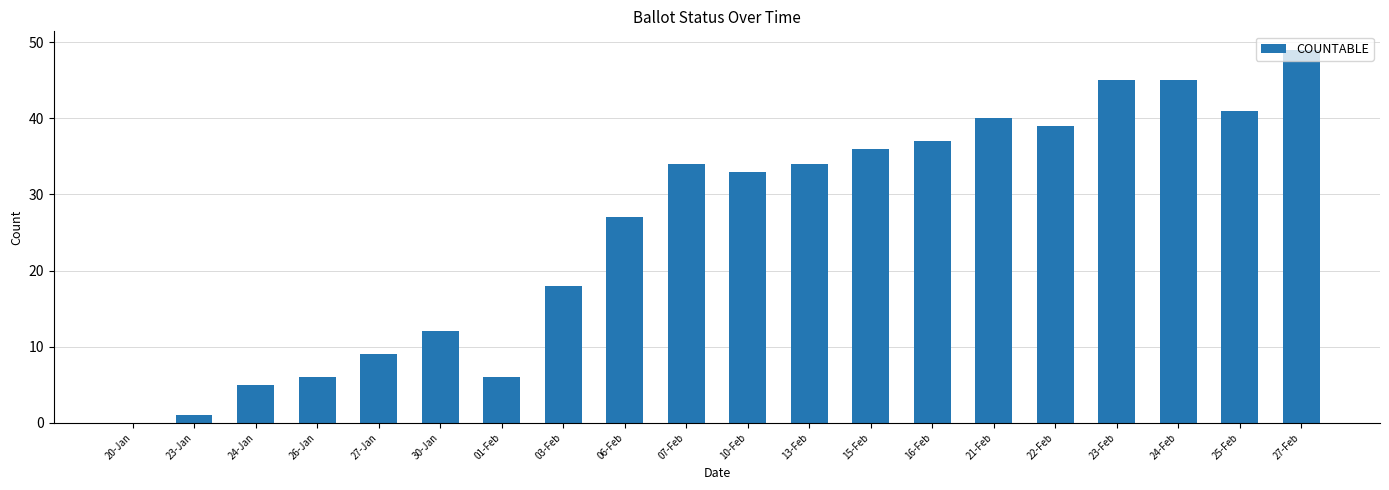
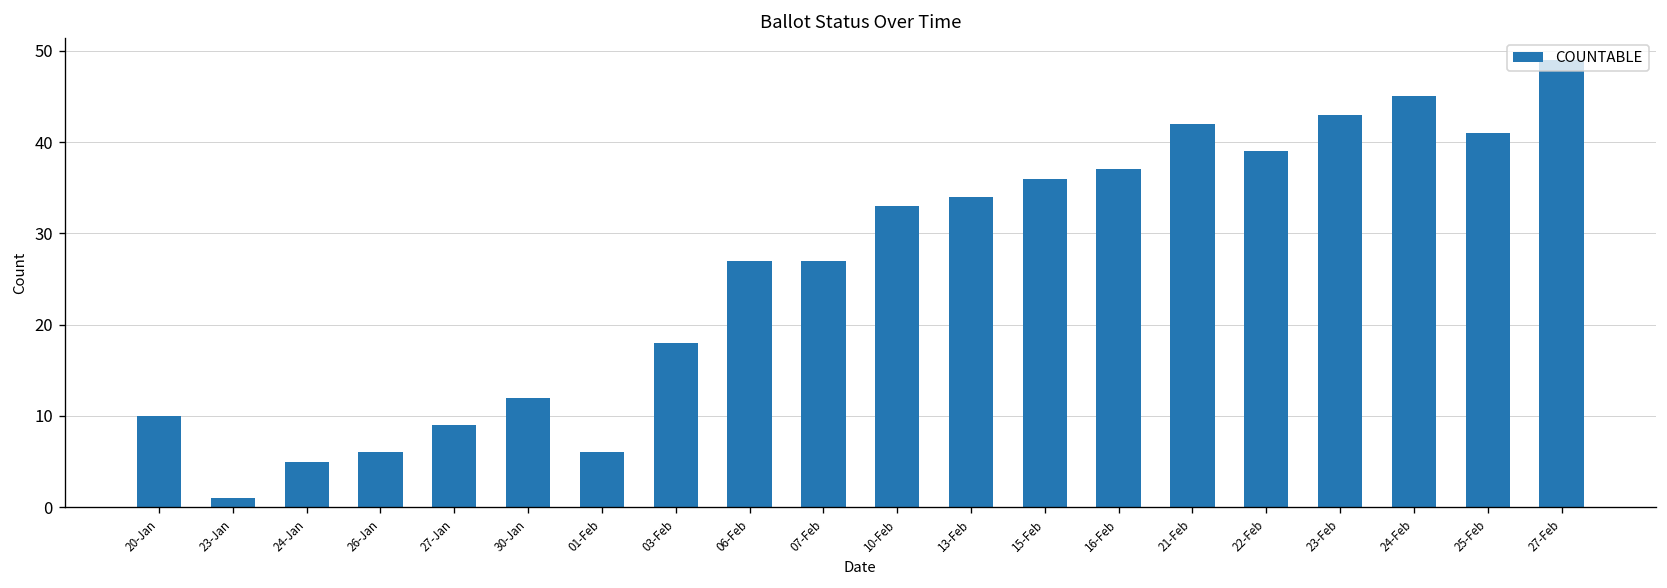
  {
-   "20-Jan": 0,
+   "20-Jan": 10,
    "23-Jan": 1,
    "24-Jan": 5,
    "26-Jan": 6,
    "27-Jan": 9,
    "30-Jan": 12,
    "01-Feb": 6,
    "03-Feb": 18,
    "06-Feb": 27,
-   "07-Feb": 34,
+   "07-Feb": 27,
    "10-Feb": 33,
    "13-Feb": 34,
    "15-Feb": 36,
    "16-Feb": 37,
-   "21-Feb": 40,
+   "21-Feb": 42,
    "22-Feb": 39,
-   "23-Feb": 45,
+   "23-Feb": 43,
    "24-Feb": 45,
    "25-Feb": 41
  }
